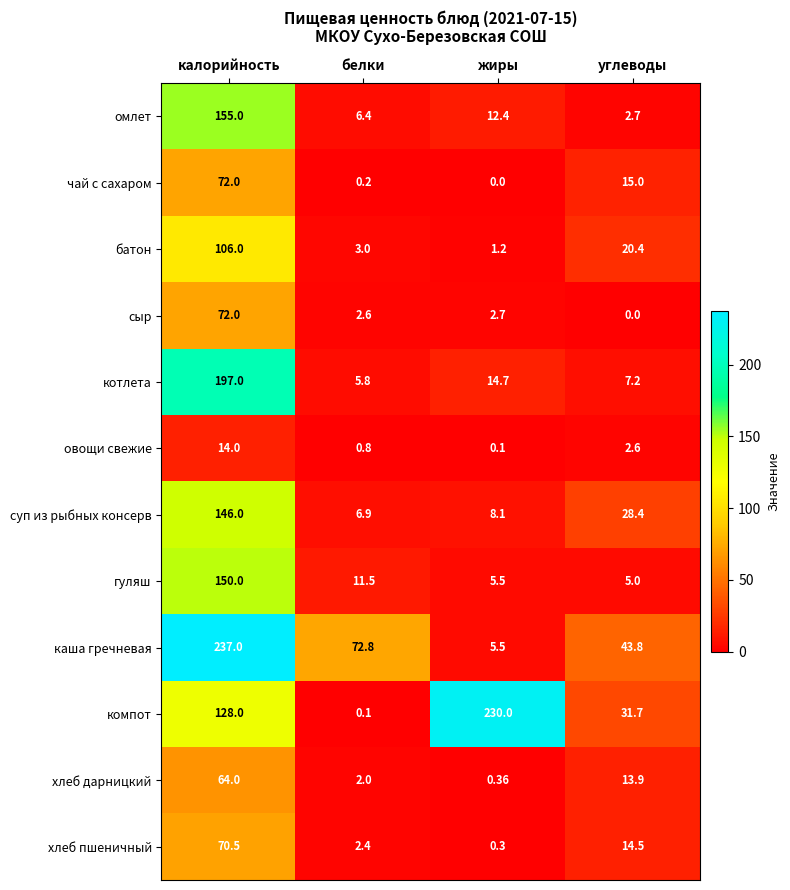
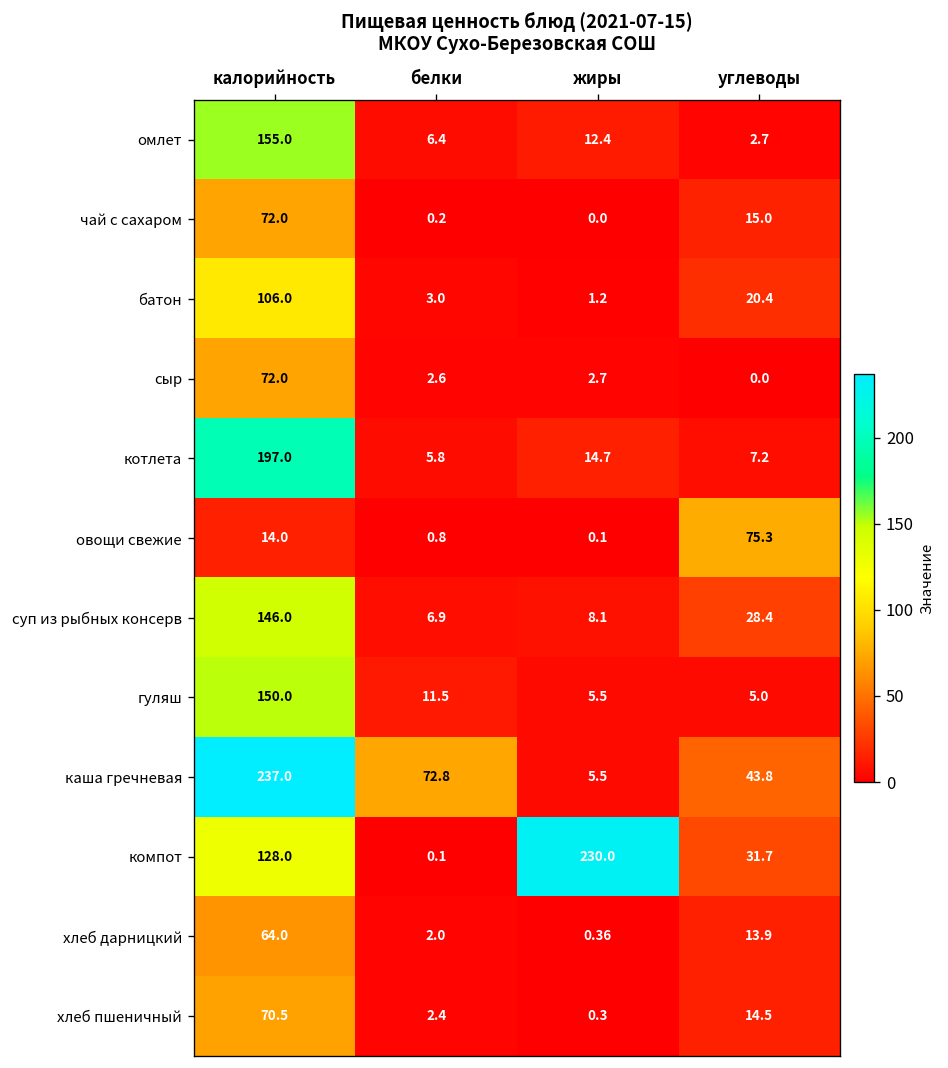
  {
    "омлет": {
      "калорийность": 155.0,
      "белки": 6.4,
      "жиры": 12.4,
      "углеводы": 2.7
    },
    "чай с сахаром": {
      "калорийность": 72.0,
      "белки": 0.2,
      "жиры": 0.0,
      "углеводы": 15.0
    },
    "батон": {
      "калорийность": 106.0,
      "белки": 3.0,
      "жиры": 1.2,
      "углеводы": 20.4
    },
    "сыр": {
      "калорийность": 72.0,
      "белки": 2.6,
      "жиры": 2.7,
      "углеводы": 0.0
    },
    "котлета": {
      "калорийность": 197.0,
      "белки": 5.8,
      "жиры": 14.7,
      "углеводы": 7.2
    },
    "овощи свежие": {
      "калорийность": 14.0,
      "белки": 0.8,
      "жиры": 0.1,
-     "углеводы": 2.6
+     "углеводы": 75.3
    },
    "суп из рыбных консерв": {
      "калорийность": 146.0,
      "белки": 6.9,
      "жиры": 8.1,
      "углеводы": 28.4
    },
    "гуляш": {
      "калорийность": 150.0,
      "белки": 11.5,
      "жиры": 5.5,
      "углеводы": 5.0
    },
    "каша гречневая": {
      "калорийность": 237.0,
      "белки": 72.8,
      "жиры": 5.5,
      "углеводы": 43.8
    },
    "компот": {
      "калорийность": 128.0,
      "белки": 0.1,
      "жиры": 230.0,
      "углеводы": 31.7
    },
    "хлеб дарницкий": {
      "калорийность": 64.0,
      "белки": 2.0,
      "жиры": 0.36,
      "углеводы": 13.9
    },
    "хлеб пшеничный": {
      "калорийность": 70.5,
      "белки": 2.4,
      "жиры": 0.3,
      "углеводы": 14.5
    }
  }
